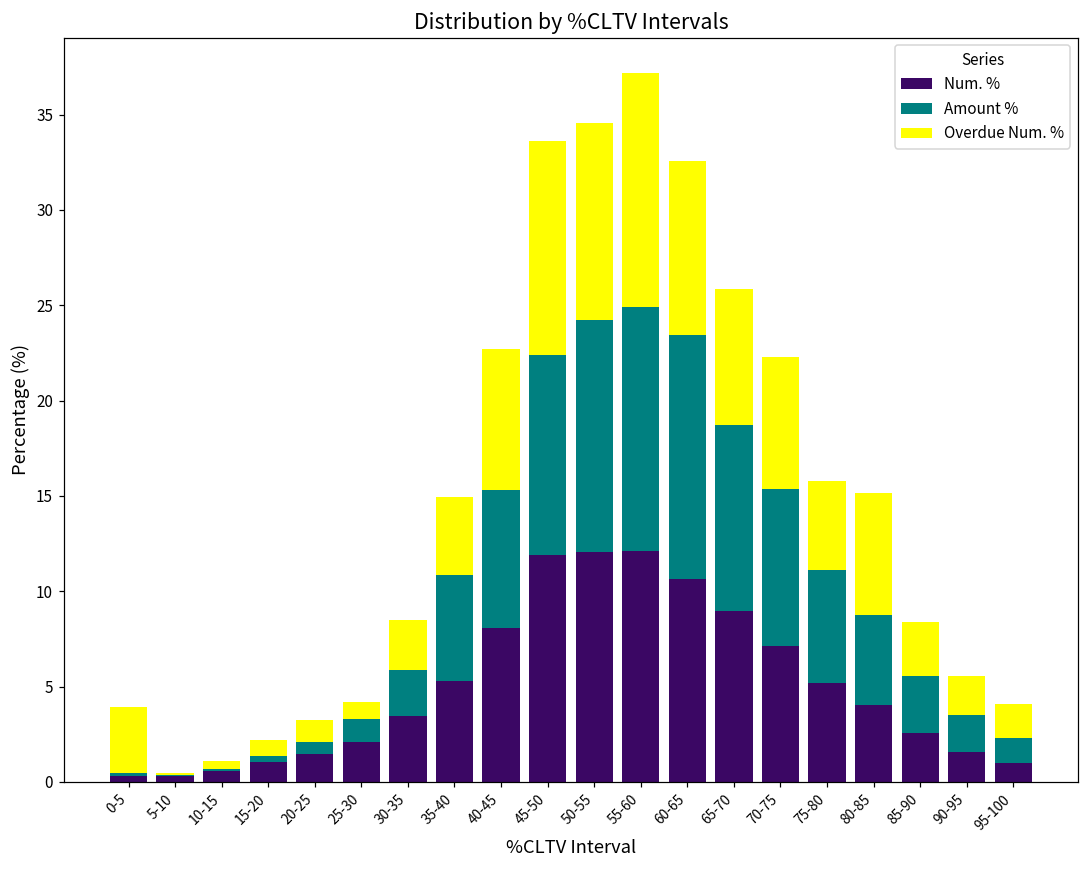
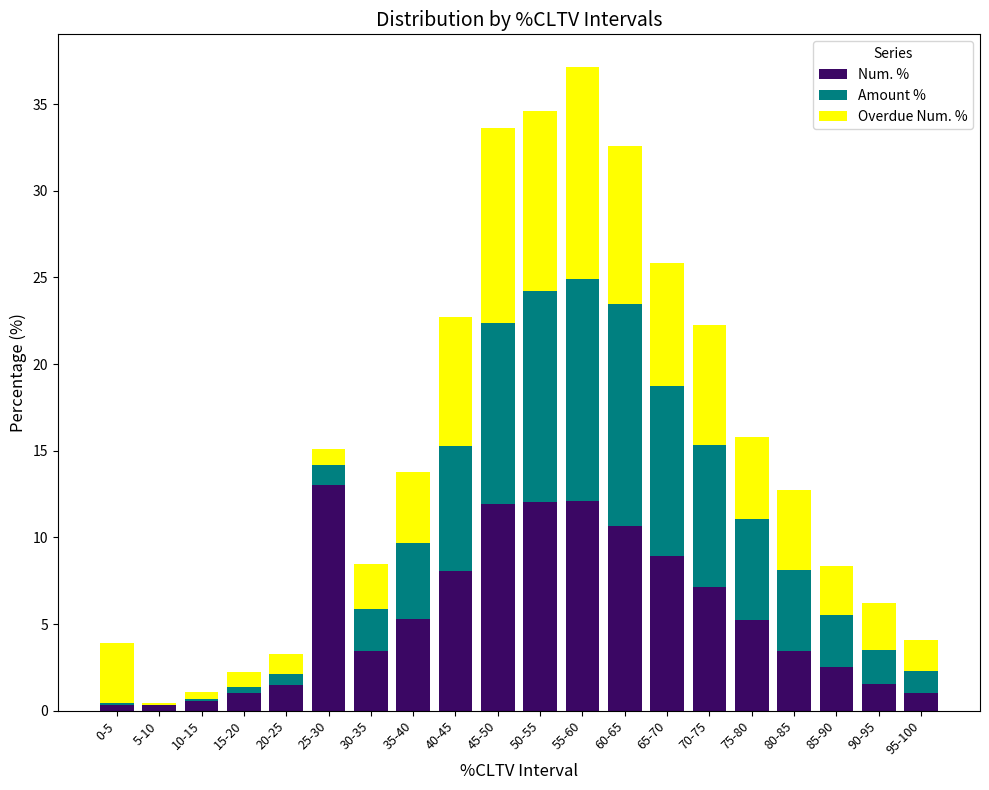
  {
    "Num. %": {
      "0-5": 0.3,
      "5-10": 0.3,
      "10-15": 0.6,
      "15-20": 1.0,
      "20-25": 1.5,
-     "25-30": 2.1,
+     "25-30": 13.0,
      "30-35": 3.4,
      "35-40": 5.3,
      "40-45": 8.1,
      "45-50": 11.9,
      "50-55": 12.1,
      "55-60": 12.1,
      "60-65": 10.7,
      "65-70": 9.0,
      "70-75": 7.1,
      "75-80": 5.2,
-     "80-85": 4.0,
+     "80-85": 3.4,
      "85-90": 2.6,
      "90-95": 1.6,
      "95-100": 1.0
    },
    "Amount %": {
      "0-5": 0.1,
      "15-20": 0.3,
      "20-25": 0.6,
      "25-30": 1.2,
      "30-35": 2.4,
-     "35-40": 5.5,
+     "35-40": 4.4,
      "40-45": 7.2,
      "45-50": 10.5,
      "50-55": 12.1,
      "55-60": 12.8,
      "60-65": 12.8,
      "65-70": 9.8,
      "70-75": 8.2,
      "75-80": 5.9,
      "80-85": 4.7,
      "85-90": 3.0,
      "90-95": 1.9,
      "95-100": 1.3
    },
    "Overdue Num. %": {
      "0-5": 3.5,
      "10-15": 0.4,
      "15-20": 0.8,
      "20-25": 1.2,
      "25-30": 0.9,
      "30-35": 2.6,
      "35-40": 4.1,
      "40-45": 7.4,
      "45-50": 11.2,
      "50-55": 10.4,
      "55-60": 12.3,
      "60-65": 9.1,
      "65-70": 7.1,
      "70-75": 6.9,
      "75-80": 4.7,
-     "80-85": 6.4,
+     "80-85": 4.6,
      "85-90": 2.8,
-     "90-95": 2.0,
+     "90-95": 2.7,
      "95-100": 1.8
    }
  }
